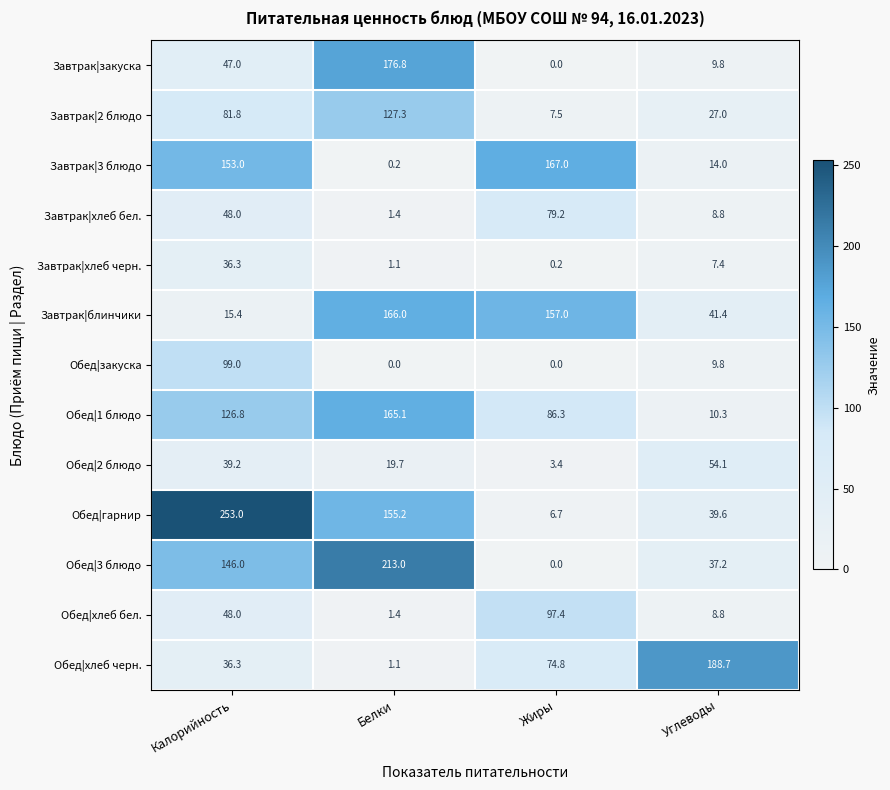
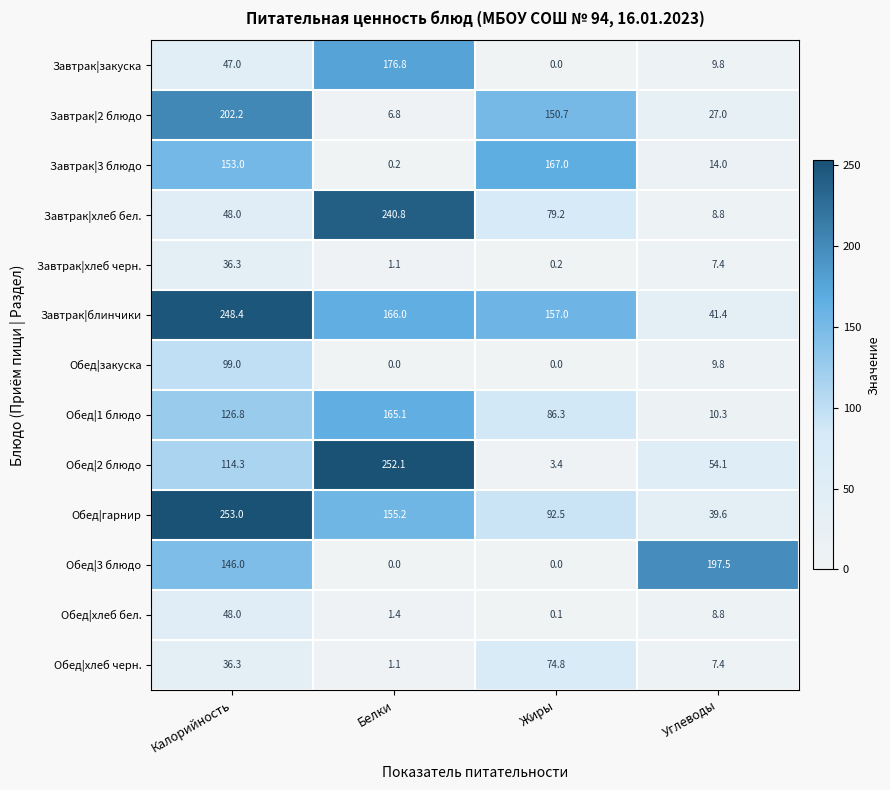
  {
    "Завтрак|закуска": {
      "Калорийность": 47.0,
      "Белки": 176.8,
      "Жиры": 0.0,
      "Углеводы": 9.8
    },
    "Завтрак|2 блюдо": {
-     "Калорийность": 81.8,
-     "Белки": 127.3,
-     "Жиры": 7.5,
+     "Калорийность": 202.2,
+     "Белки": 6.8,
+     "Жиры": 150.7,
      "Углеводы": 27.0
    },
    "Завтрак|3 блюдо": {
      "Калорийность": 153.0,
      "Белки": 0.2,
      "Жиры": 167.0,
      "Углеводы": 14.0
    },
    "Завтрак|хлеб бел.": {
      "Калорийность": 48.0,
-     "Белки": 1.4,
+     "Белки": 240.8,
      "Жиры": 79.2,
      "Углеводы": 8.8
    },
    "Завтрак|хлеб черн.": {
      "Калорийность": 36.3,
      "Белки": 1.1,
      "Жиры": 0.2,
      "Углеводы": 7.4
    },
    "Завтрак|блинчики": {
-     "Калорийность": 15.4,
+     "Калорийность": 248.4,
      "Белки": 166.0,
      "Жиры": 157.0,
      "Углеводы": 41.4
    },
    "Обед|закуска": {
      "Калорийность": 99.0,
      "Белки": 0.0,
      "Жиры": 0.0,
      "Углеводы": 9.8
    },
    "Обед|1 блюдо": {
      "Калорийность": 126.8,
      "Белки": 165.1,
      "Жиры": 86.3,
      "Углеводы": 10.3
    },
    "Обед|2 блюдо": {
-     "Калорийность": 39.2,
-     "Белки": 19.7,
+     "Калорийность": 114.3,
+     "Белки": 252.1,
      "Жиры": 3.4,
      "Углеводы": 54.1
    },
    "Обед|гарнир": {
      "Калорийность": 253.0,
      "Белки": 155.2,
-     "Жиры": 6.7,
+     "Жиры": 92.5,
      "Углеводы": 39.6
    },
    "Обед|3 блюдо": {
      "Калорийность": 146.0,
-     "Белки": 213.0,
+     "Белки": 0.0,
      "Жиры": 0.0,
-     "Углеводы": 37.2
+     "Углеводы": 197.5
    },
    "Обед|хлеб бел.": {
      "Калорийность": 48.0,
      "Белки": 1.4,
-     "Жиры": 97.4,
+     "Жиры": 0.1,
      "Углеводы": 8.8
    },
    "Обед|хлеб черн.": {
      "Калорийность": 36.3,
      "Белки": 1.1,
      "Жиры": 74.8,
-     "Углеводы": 188.7
+     "Углеводы": 7.4
    }
  }
